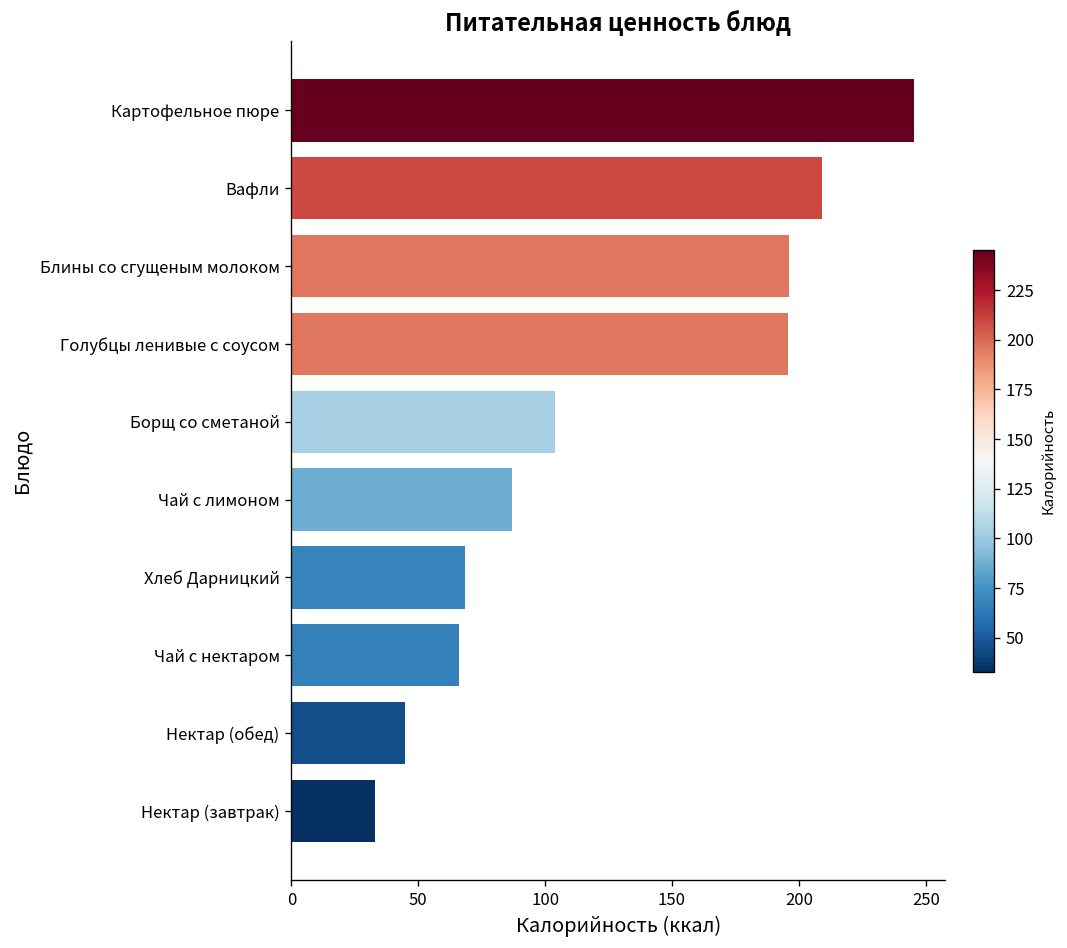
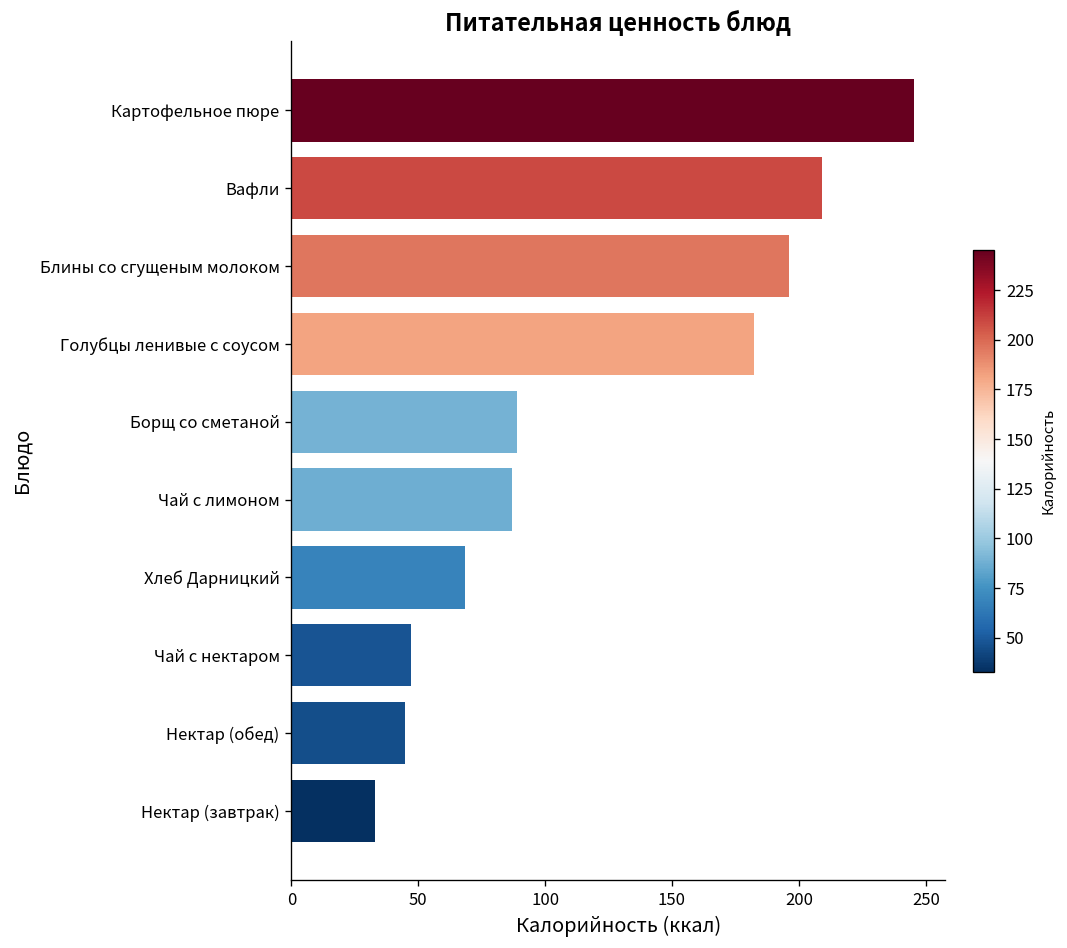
  {
    "Картофельное пюре": 245,
    "Вафли": 209,
    "Блины со сгущеным молоком": 196,
-   "Голубцы ленивые с соусом": 196,
-   "Борщ со сметаной": 104,
+   "Голубцы ленивые с соусом": 182,
+   "Борщ со сметаной": 89,
    "Чай с лимоном": 87,
    "Хлеб Дарницкий": 68,
-   "Чай с нектаром": 66,
+   "Чай с нектаром": 47,
    "Нектар (обед)": 45,
    "Нектар (завтрак)": 33
  }
